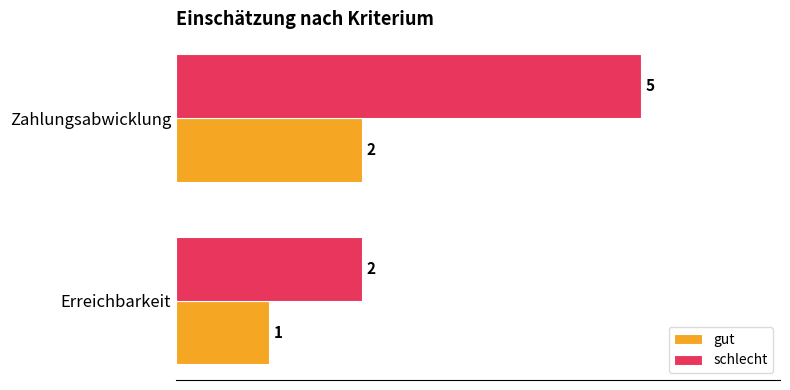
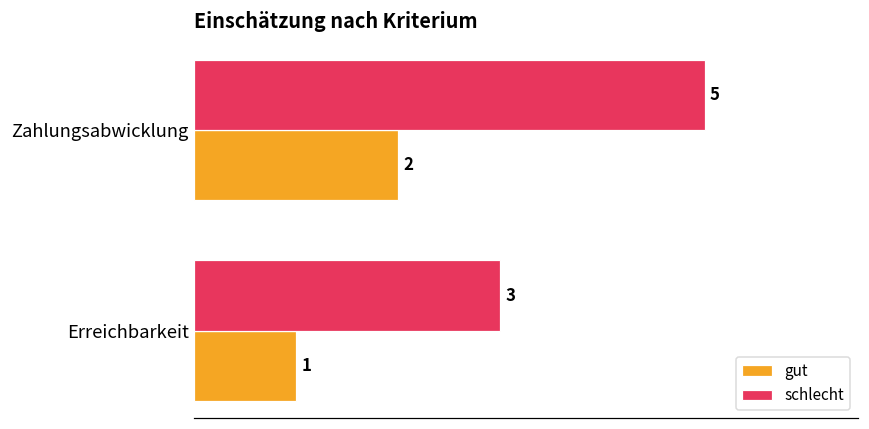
  {
    "gut": {
      "Zahlungsabwicklung": 2,
      "Erreichbarkeit": 1
    },
    "schlecht": {
      "Zahlungsabwicklung": 5,
-     "Erreichbarkeit": 2
+     "Erreichbarkeit": 3
    }
  }
